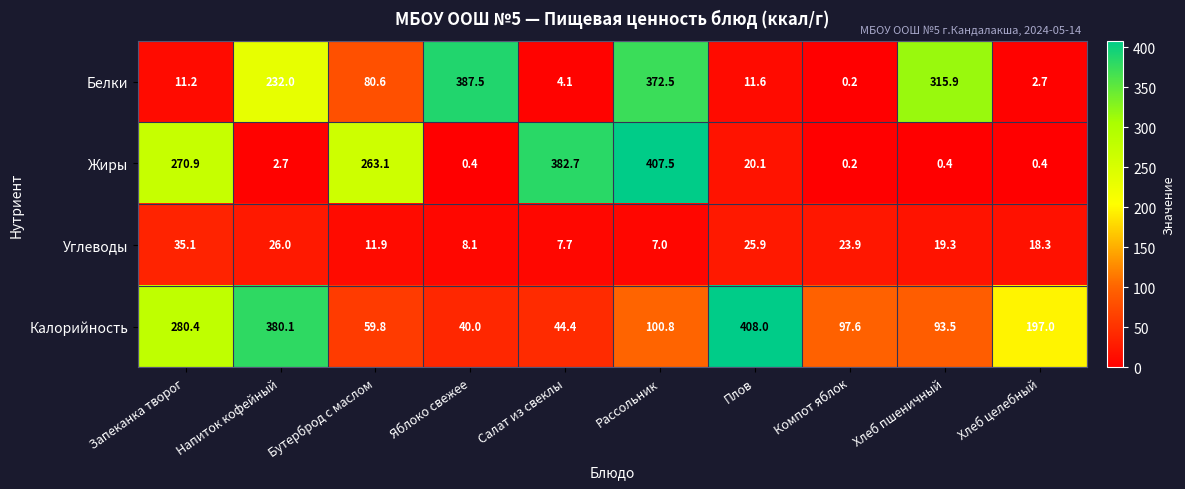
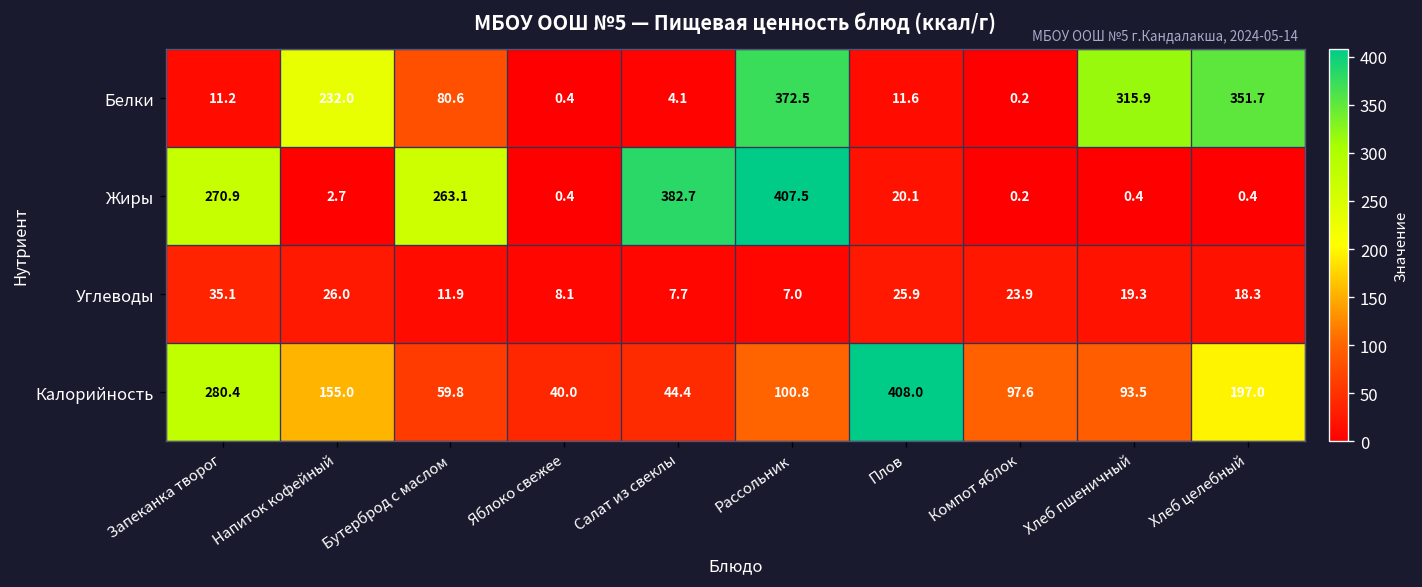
  {
    "Белки": {
      "Запеканка творог": 11.2,
      "Напиток кофейный": 232.0,
      "Бутерброд с маслом": 80.6,
-     "Яблоко свежее": 387.5,
+     "Яблоко свежее": 0.4,
      "Салат из свеклы": 4.1,
      "Рассольник": 372.5,
      "Плов": 11.6,
      "Компот яблок": 0.2,
      "Хлеб пшеничный": 315.9,
-     "Хлеб целебный": 2.7
+     "Хлеб целебный": 351.7
    },
    "Жиры": {
      "Запеканка творог": 270.9,
      "Напиток кофейный": 2.7,
      "Бутерброд с маслом": 263.1,
      "Яблоко свежее": 0.4,
      "Салат из свеклы": 382.7,
      "Рассольник": 407.5,
      "Плов": 20.1,
      "Компот яблок": 0.2,
      "Хлеб пшеничный": 0.4,
      "Хлеб целебный": 0.4
    },
    "Углеводы": {
      "Запеканка творог": 35.1,
      "Напиток кофейный": 26.0,
      "Бутерброд с маслом": 11.9,
      "Яблоко свежее": 8.1,
      "Салат из свеклы": 7.7,
      "Рассольник": 7.0,
      "Плов": 25.9,
      "Компот яблок": 23.9,
      "Хлеб пшеничный": 19.3,
      "Хлеб целебный": 18.3
    },
    "Калорийность": {
      "Запеканка творог": 280.4,
-     "Напиток кофейный": 380.1,
+     "Напиток кофейный": 155.0,
      "Бутерброд с маслом": 59.8,
      "Яблоко свежее": 40.0,
      "Салат из свеклы": 44.4,
      "Рассольник": 100.8,
      "Плов": 408.0,
      "Компот яблок": 97.6,
      "Хлеб пшеничный": 93.5,
      "Хлеб целебный": 197.0
    }
  }
